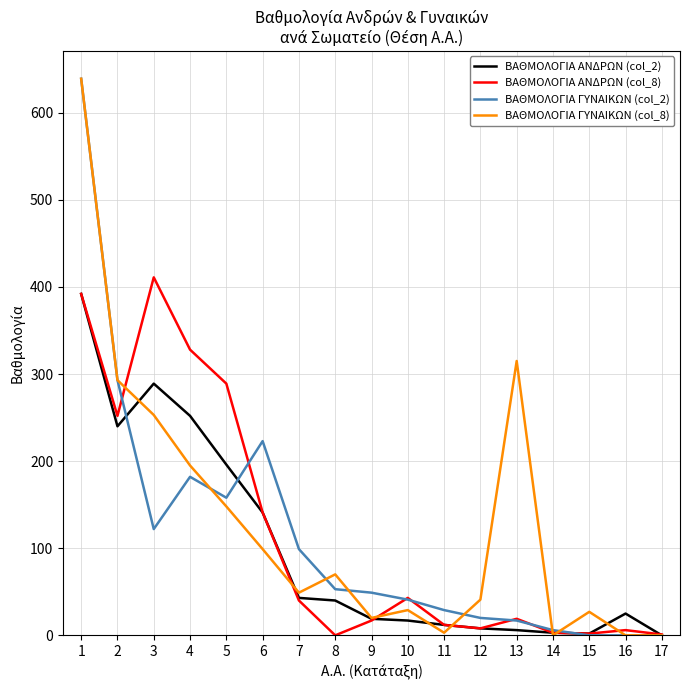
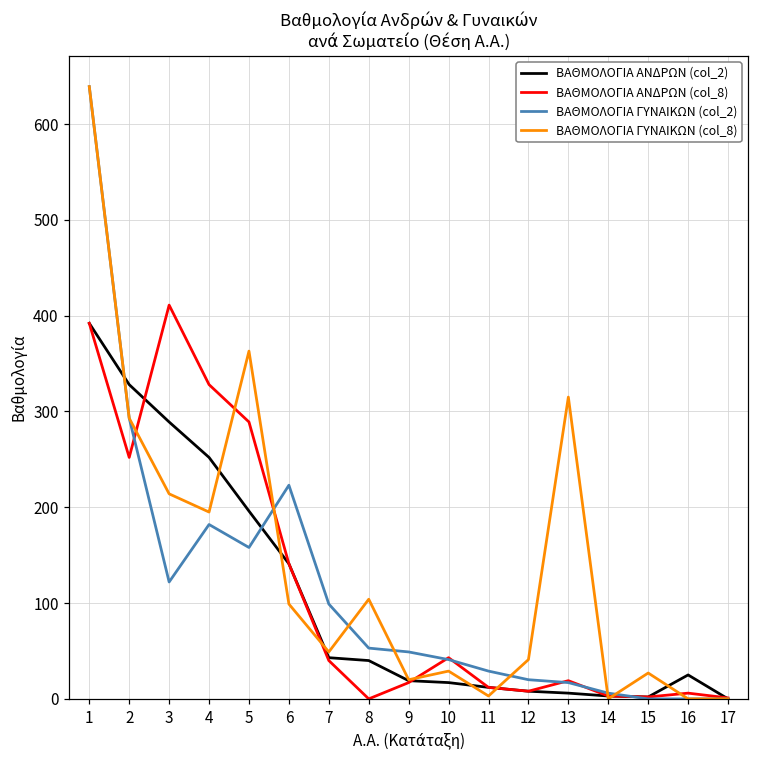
  {
    "ΒΑΘΜΟΛΟΓΙΑ ΑΝΔΡΩΝ (col_2)": {
-     "2": 240,
+     "2": 330,
      "3": 290,
      "4": 250,
      "5": 200,
      "7": 40,
      "8": 40,
      "10": 20,
      "13": 10,
      "16": 30
    },
    "ΒΑΘΜΟΛΟΓΙΑ ΑΝΔΡΩΝ (col_8)": {
      "2": 250,
      "3": 410,
      "4": 330,
      "5": 290,
      "7": 40,
      "8": 0,
      "16": 10
    },
    "ΒΑΘΜΟΛΟΓΙΑ ΓΥΝΑΙΚΩΝ (col_2)": {
      "3": 120,
      "4": 180,
      "5": 160,
      "6": 220,
      "7": 100,
      "8": 50,
      "9": 50,
      "11": 30,
      "12": 20,
      "14": 10
    },
    "ΒΑΘΜΟΛΟΓΙΑ ΓΥΝΑΙΚΩΝ (col_8)": {
-     "3": 250,
+     "3": 210,
      "4": 200,
-     "5": 150,
+     "5": 360,
      "6": 100,
      "7": 50,
-     "8": 70,
+     "8": 100,
      "10": 30,
      "11": 0,
      "12": 40,
      "13": 320,
      "14": 0,
      "15": 30
    }
  }
